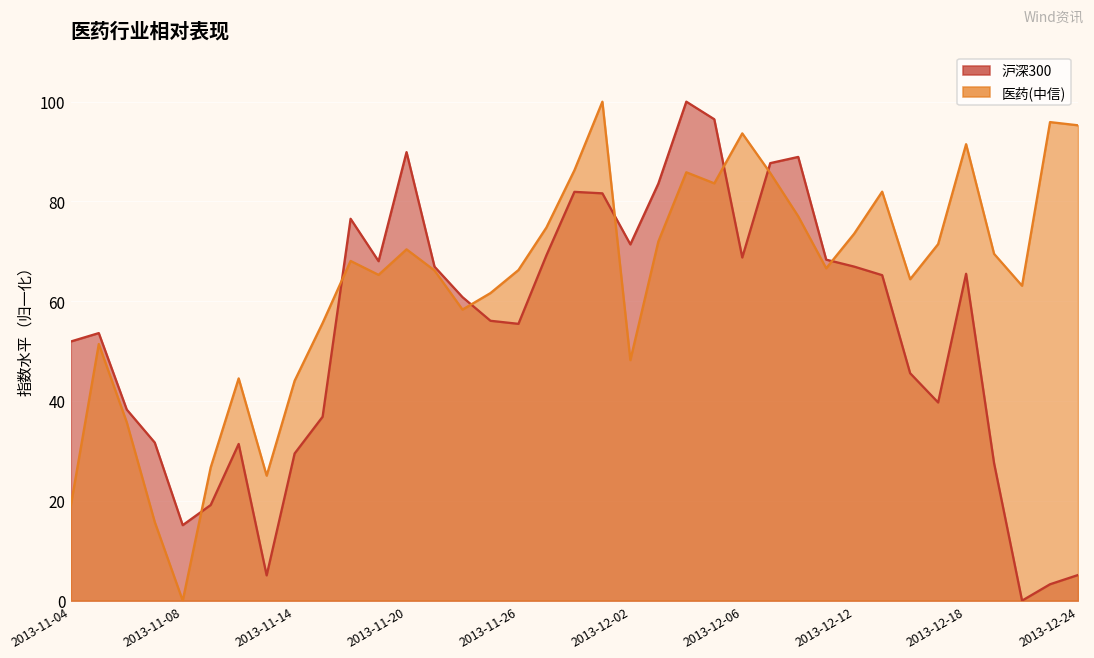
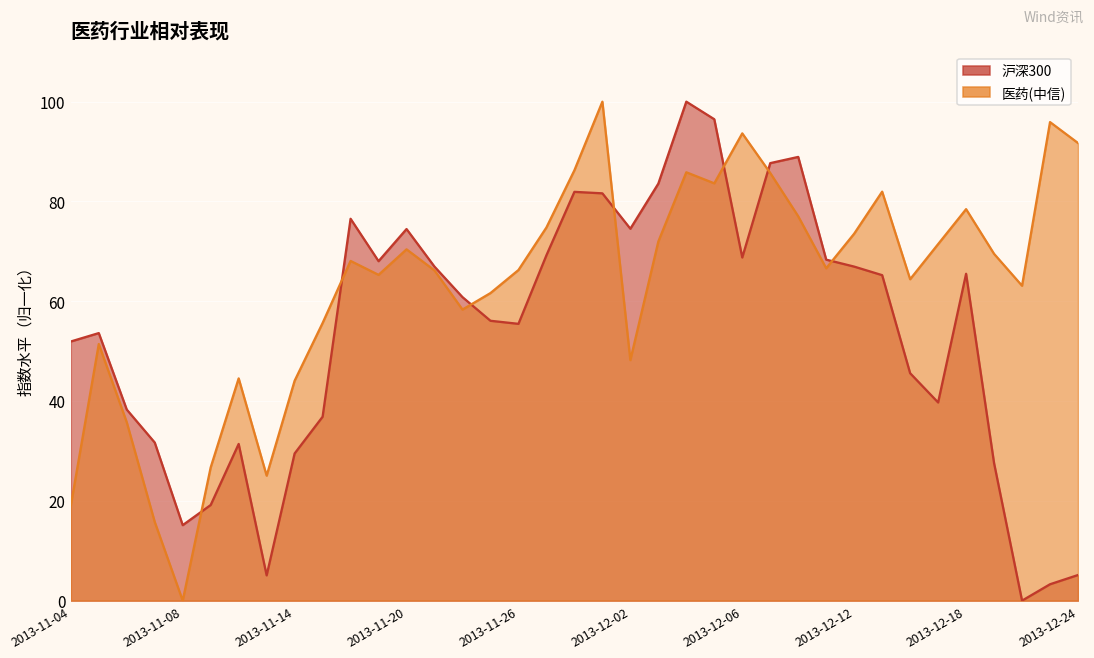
  {
    "沪深300": {
      "2013-11-04": 52,
      "2013-11-08": 15,
      "2013-11-14": 29,
-     "2013-11-20": 90,
+     "2013-11-20": 74,
      "2013-11-26": 55,
-     "2013-12-02": 71,
+     "2013-12-02": 75,
      "2013-12-06": 69,
      "2013-12-12": 67,
      "2013-12-18": 66,
      "2013-12-24": 5
    },
    "医药(中信)": {
      "2013-11-04": 19,
      "2013-11-08": 0,
      "2013-11-14": 44,
      "2013-11-20": 70,
      "2013-11-26": 66,
      "2013-12-02": 48,
      "2013-12-06": 94,
      "2013-12-12": 74,
-     "2013-12-18": 91,
-     "2013-12-24": 95
+     "2013-12-18": 78,
+     "2013-12-24": 92
    }
  }
